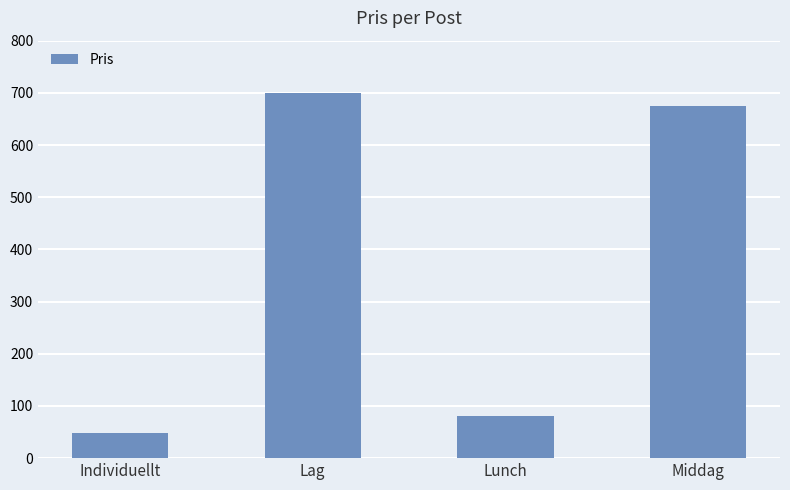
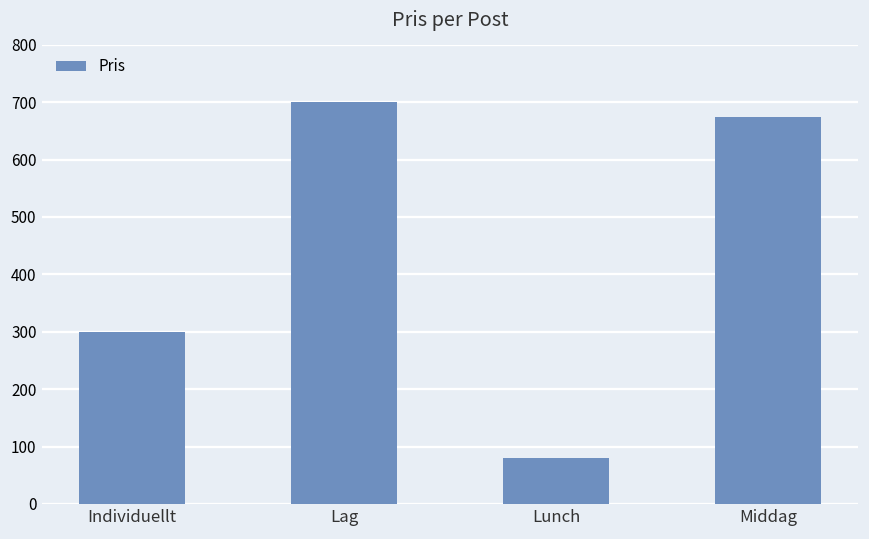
  {
-   "Individuellt": 50,
+   "Individuellt": 300,
    "Lag": 700,
    "Lunch": 80,
    "Middag": 670
  }
